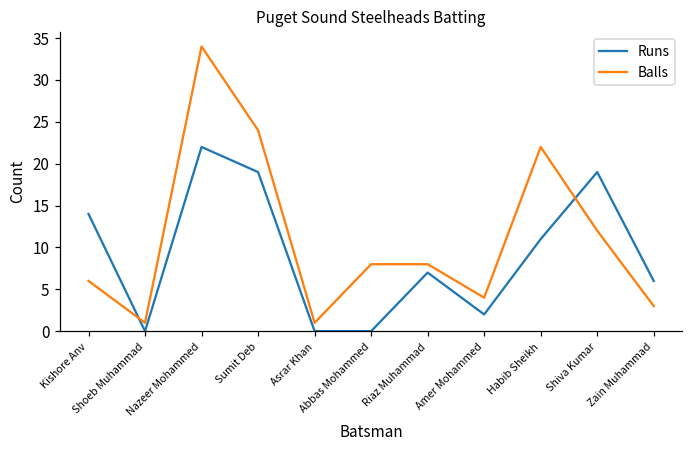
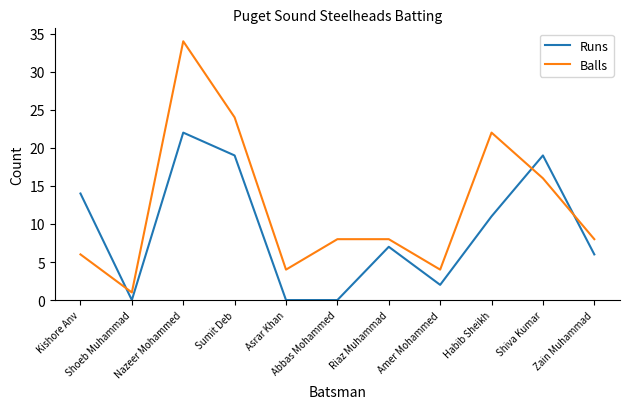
  {
    "Runs": {
      "Kishore Anv": 14,
      "Shoeb Muhammad": 0,
      "Nazeer Mohammed": 22,
      "Sumit Deb": 19,
      "Asrar Khan": 0,
      "Abbas Mohammed": 0,
      "Riaz Muhammad": 7,
      "Amer Mohammed": 2,
      "Habib Sheikh": 11,
      "Shiva Kumar": 19,
      "Zain Muhammad": 6
    },
    "Balls": {
      "Kishore Anv": 6,
      "Shoeb Muhammad": 1,
      "Nazeer Mohammed": 34,
      "Sumit Deb": 24,
-     "Asrar Khan": 1,
+     "Asrar Khan": 4,
      "Abbas Mohammed": 8,
      "Riaz Muhammad": 8,
      "Amer Mohammed": 4,
      "Habib Sheikh": 22,
-     "Shiva Kumar": 12,
-     "Zain Muhammad": 3
+     "Shiva Kumar": 16,
+     "Zain Muhammad": 8
    }
  }
